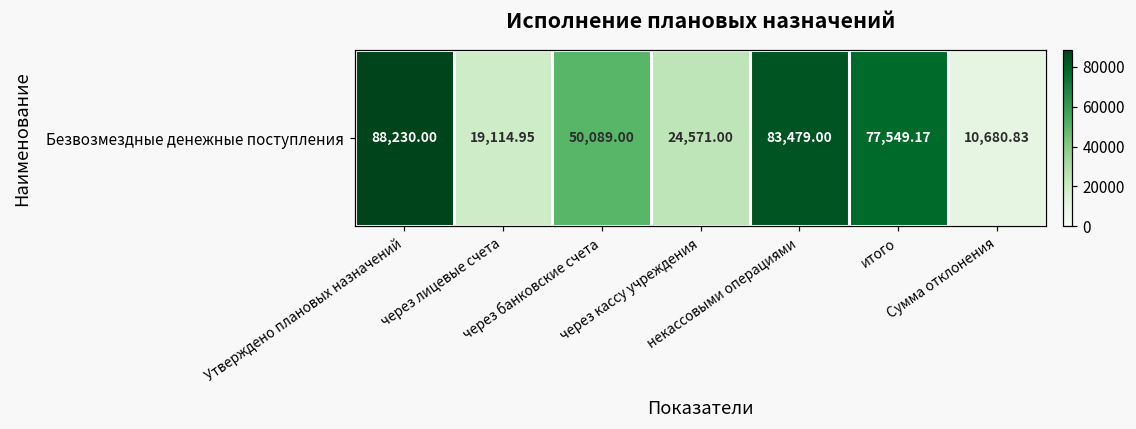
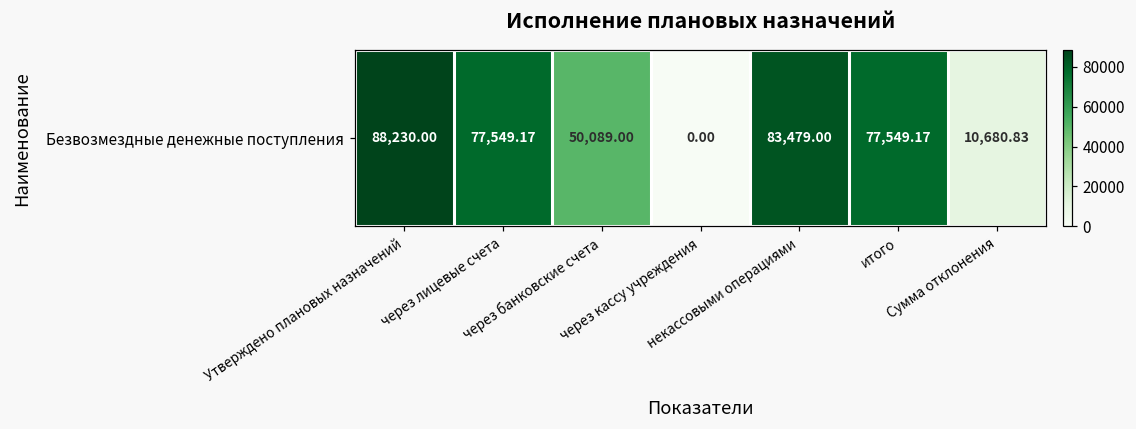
  {
    "Безвозмездные денежные поступления": {
      "Утверждено плановых назначений": "88,230.00",
-     "через лицевые счета": "19,114.95",
+     "через лицевые счета": "77,549.17",
      "через банковские счета": "50,089.00",
-     "через кассу учреждения": "24,571.00",
+     "через кассу учреждения": "0.00",
      "некассовыми операциями": "83,479.00",
      "итого": "77,549.17",
      "Сумма отклонения": "10,680.83"
    }
  }
